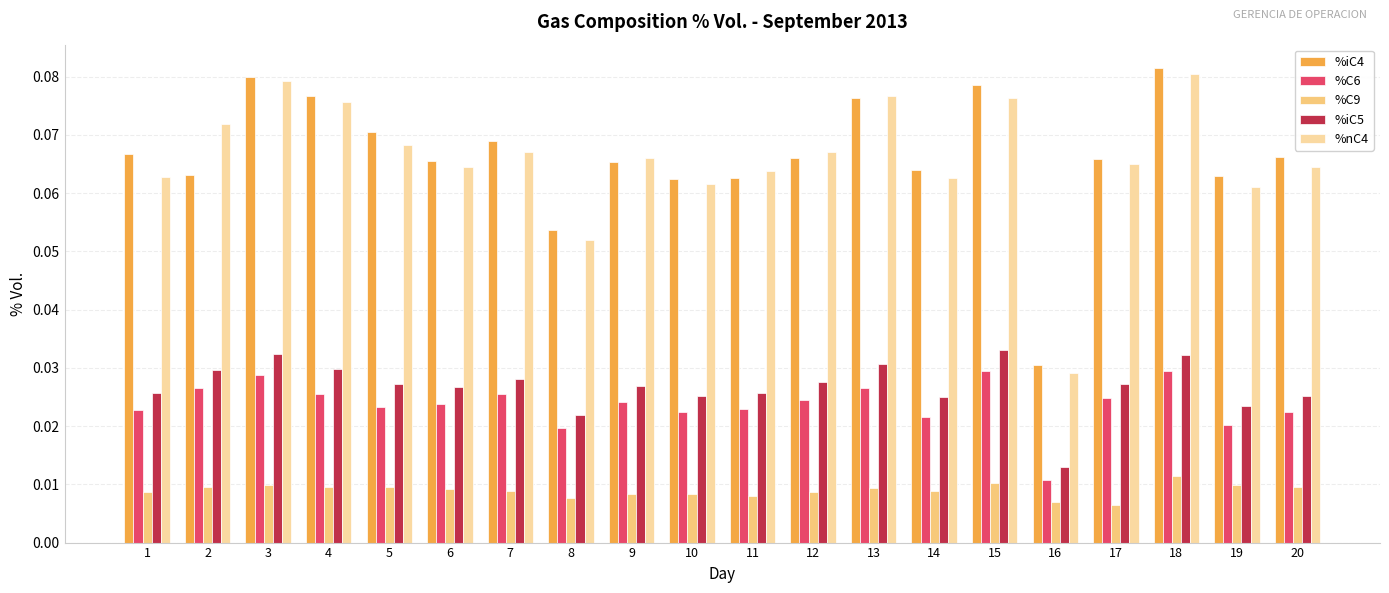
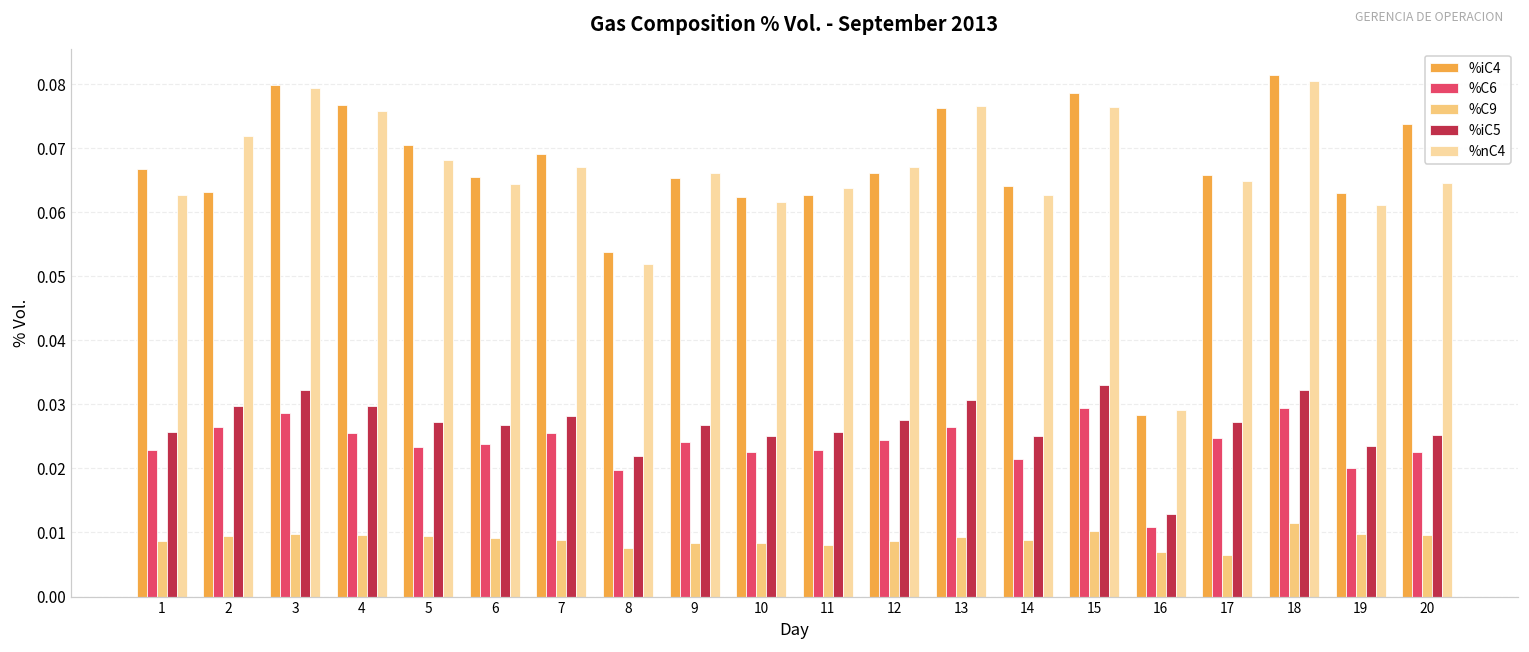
  {
    "%iC4": {
      "1": 0.067,
      "2": 0.063,
      "3": 0.080,
      "4": 0.077,
      "5": 0.071,
      "6": 0.066,
      "7": 0.069,
      "8": 0.054,
      "9": 0.065,
      "10": 0.062,
      "11": 0.063,
      "12": 0.066,
      "13": 0.076,
      "14": 0.064,
      "15": 0.079,
-     "16": 0.030,
+     "16": 0.028,
      "17": 0.066,
      "18": 0.081,
      "19": 0.063,
-     "20": 0.066
+     "20": 0.074
    }
  }
